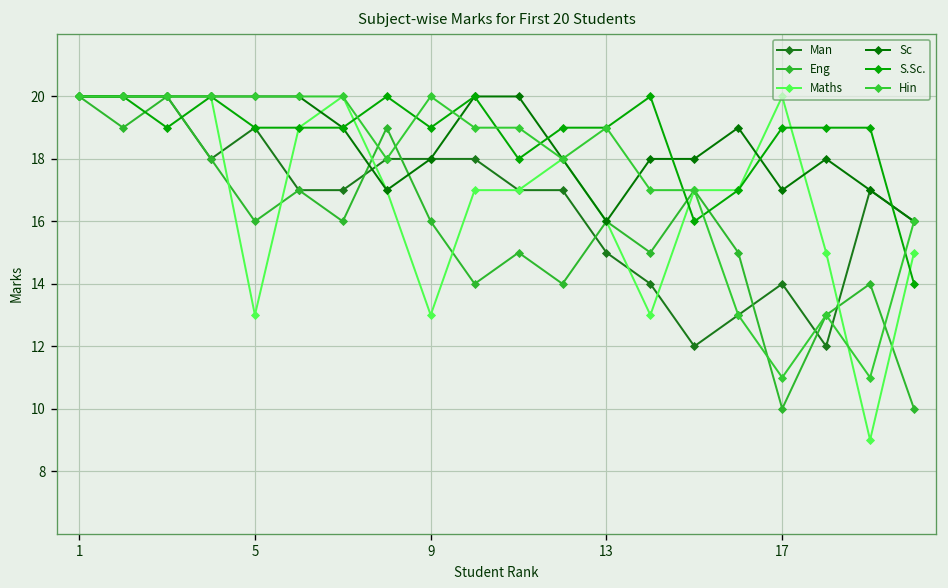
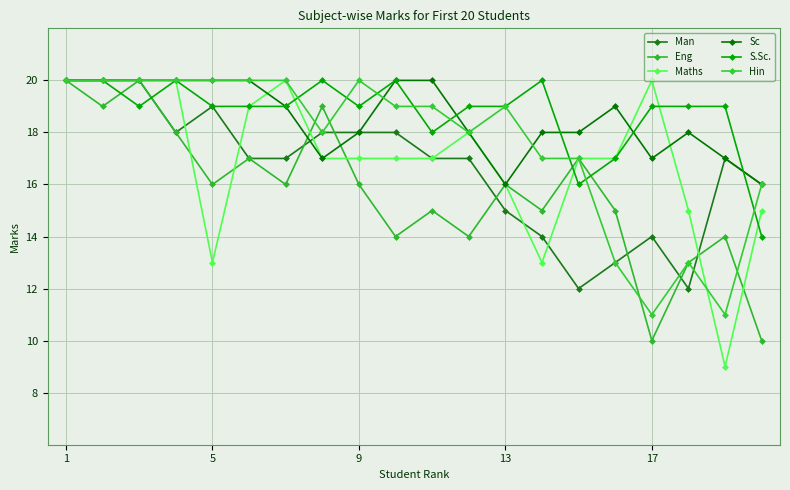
  {
    "Maths": {
      "5": 13,
-     "9": 13
+     "9": 17
    }
  }
